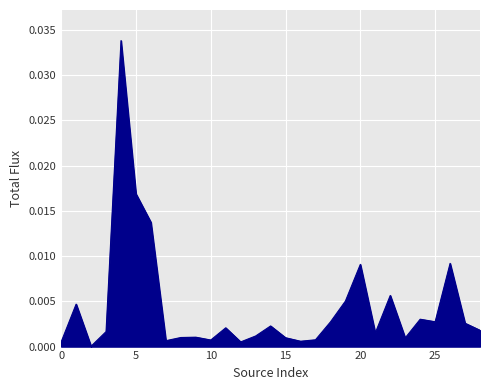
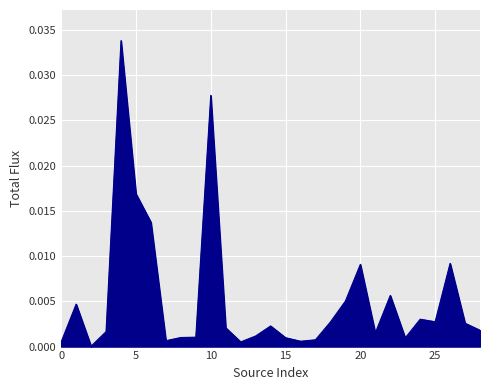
  {
    "0": 0.001,
    "5": 0.017,
-   "10": 0.001,
+   "10": 0.028,
    "15": 0.001,
    "20": 0.009,
    "25": 0.003
  }
